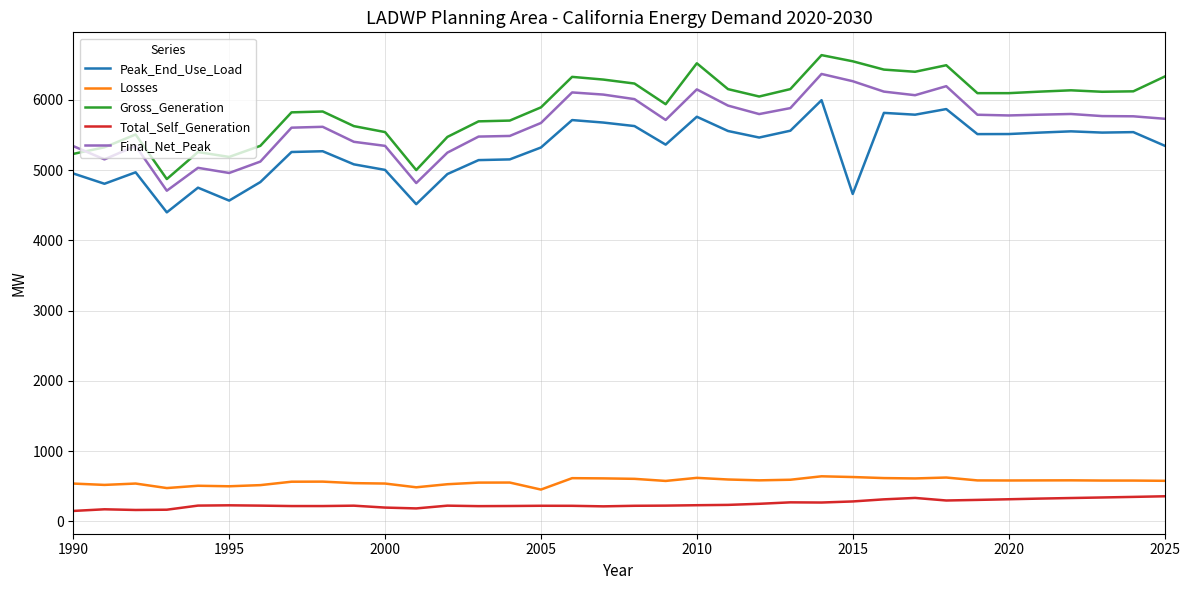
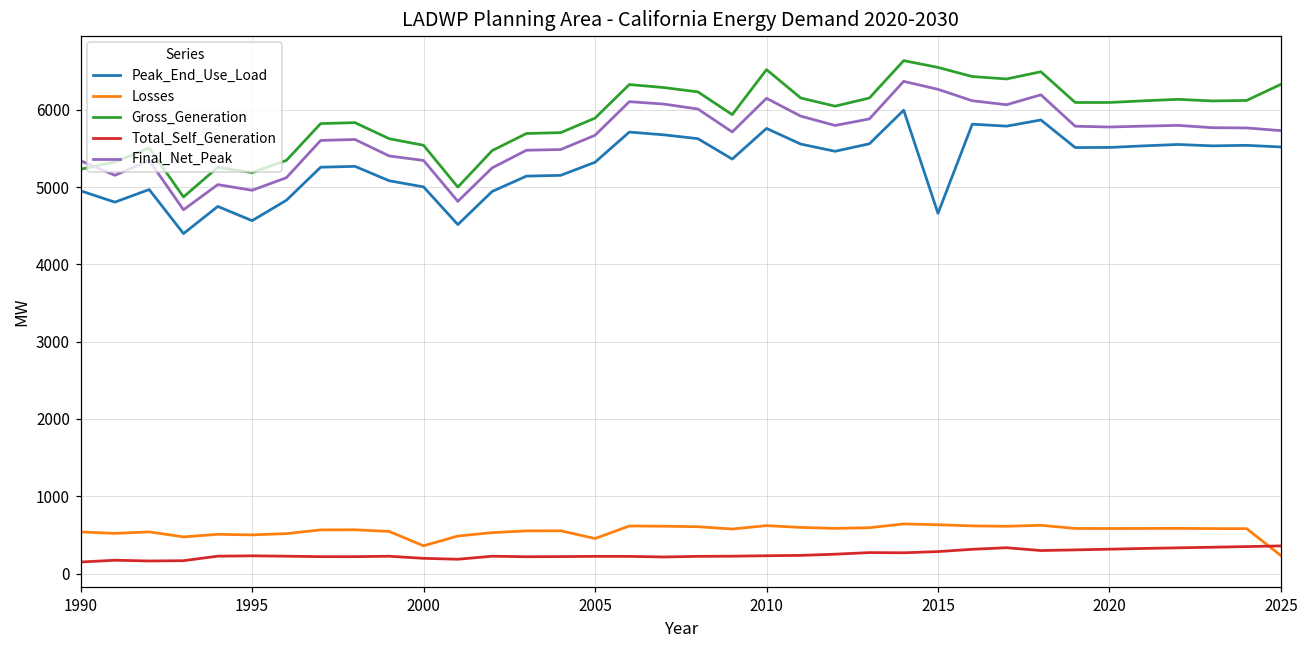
  {
    "Peak_End_Use_Load": {
      "1990": 5000,
      "1995": 4600,
      "2000": 5000,
      "2005": 5300,
      "2010": 5800,
      "2015": 4700,
      "2020": 5500,
-     "2025": 5300
+     "2025": 5500
    },
    "Losses": {
      "1990": 500,
      "1995": 500,
-     "2000": 500,
+     "2000": 400,
      "2005": 500,
      "2010": 600,
      "2015": 600,
      "2020": 600,
-     "2025": 600
+     "2025": 200
    },
    "Gross_Generation": {
      "1990": 5200,
      "2000": 5500,
      "2005": 5900,
      "2010": 6500,
      "2015": 6500,
      "2020": 6100,
      "2025": 6300
    },
    "Total_Self_Generation": {
      "1990": 100,
      "1995": 200,
      "2000": 200,
      "2005": 200,
      "2010": 200,
      "2015": 300,
      "2020": 300,
      "2025": 400
    },
    "Final_Net_Peak": {
      "1990": 5300,
      "1995": 5000,
      "2000": 5300,
      "2005": 5700,
      "2010": 6100,
      "2015": 6300,
      "2020": 5800,
      "2025": 5700
    }
  }
